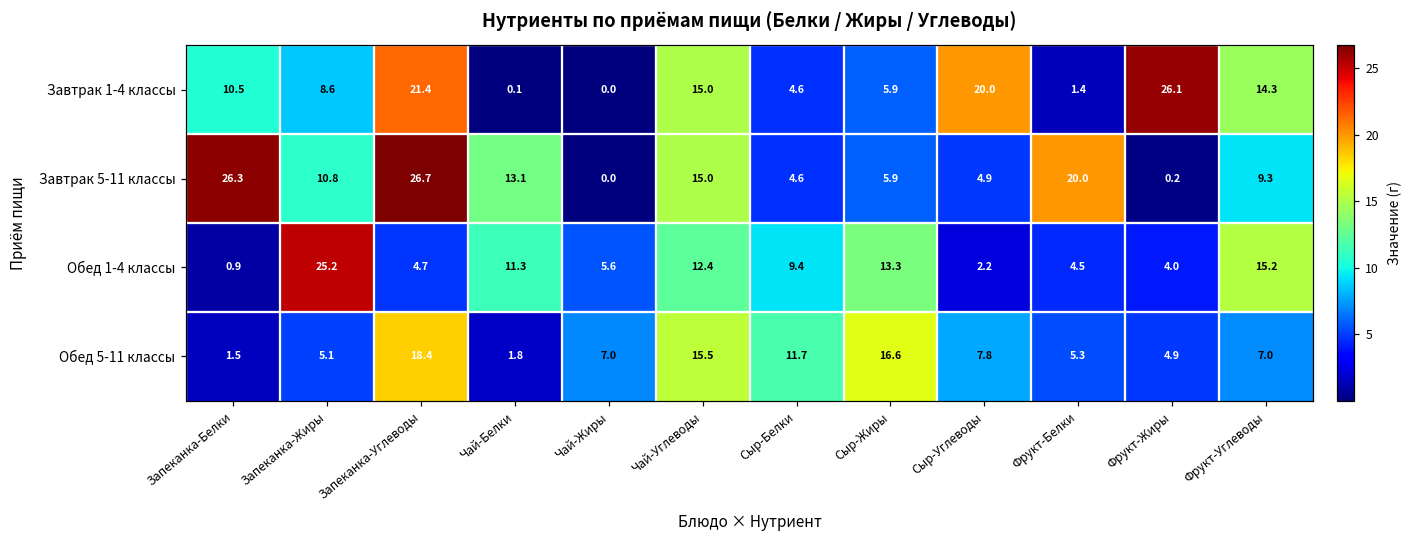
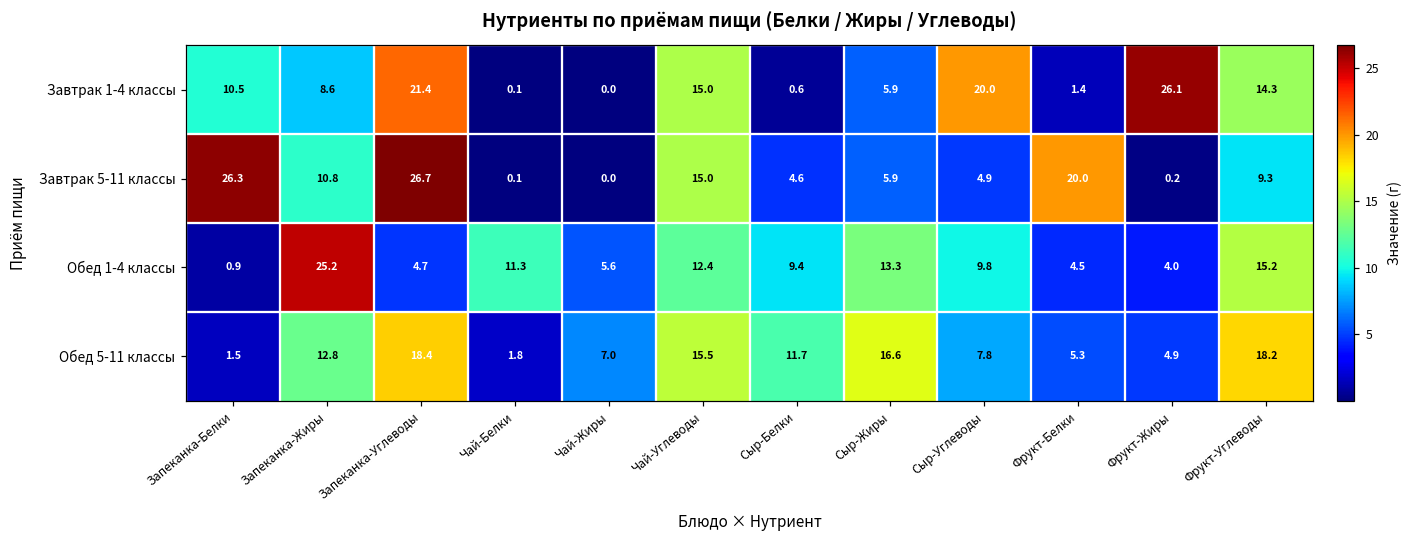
  {
    "Завтрак 1-4 классы": {
      "Запеканка-Белки": 10.5,
      "Запеканка-Жиры": 8.6,
      "Запеканка-Углеводы": 21.4,
      "Чай-Белки": 0.1,
      "Чай-Жиры": 0.0,
      "Чай-Углеводы": 15.0,
-     "Сыр-Белки": 4.6,
+     "Сыр-Белки": 0.6,
      "Сыр-Жиры": 5.9,
      "Сыр-Углеводы": 20.0,
      "Фрукт-Белки": 1.4,
      "Фрукт-Жиры": 26.1,
      "Фрукт-Углеводы": 14.3
    },
    "Завтрак 5-11 классы": {
      "Запеканка-Белки": 26.3,
      "Запеканка-Жиры": 10.8,
      "Запеканка-Углеводы": 26.7,
-     "Чай-Белки": 13.1,
+     "Чай-Белки": 0.1,
      "Чай-Жиры": 0.0,
      "Чай-Углеводы": 15.0,
      "Сыр-Белки": 4.6,
      "Сыр-Жиры": 5.9,
      "Сыр-Углеводы": 4.9,
      "Фрукт-Белки": 20.0,
      "Фрукт-Жиры": 0.2,
      "Фрукт-Углеводы": 9.3
    },
    "Обед 1-4 классы": {
      "Запеканка-Белки": 0.9,
      "Запеканка-Жиры": 25.2,
      "Запеканка-Углеводы": 4.7,
      "Чай-Белки": 11.3,
      "Чай-Жиры": 5.6,
      "Чай-Углеводы": 12.4,
      "Сыр-Белки": 9.4,
      "Сыр-Жиры": 13.3,
-     "Сыр-Углеводы": 2.2,
+     "Сыр-Углеводы": 9.8,
      "Фрукт-Белки": 4.5,
      "Фрукт-Жиры": 4.0,
      "Фрукт-Углеводы": 15.2
    },
    "Обед 5-11 классы": {
      "Запеканка-Белки": 1.5,
-     "Запеканка-Жиры": 5.1,
+     "Запеканка-Жиры": 12.8,
      "Запеканка-Углеводы": 18.4,
      "Чай-Белки": 1.8,
      "Чай-Жиры": 7.0,
      "Чай-Углеводы": 15.5,
      "Сыр-Белки": 11.7,
      "Сыр-Жиры": 16.6,
      "Сыр-Углеводы": 7.8,
      "Фрукт-Белки": 5.3,
      "Фрукт-Жиры": 4.9,
-     "Фрукт-Углеводы": 7.0
+     "Фрукт-Углеводы": 18.2
    }
  }
